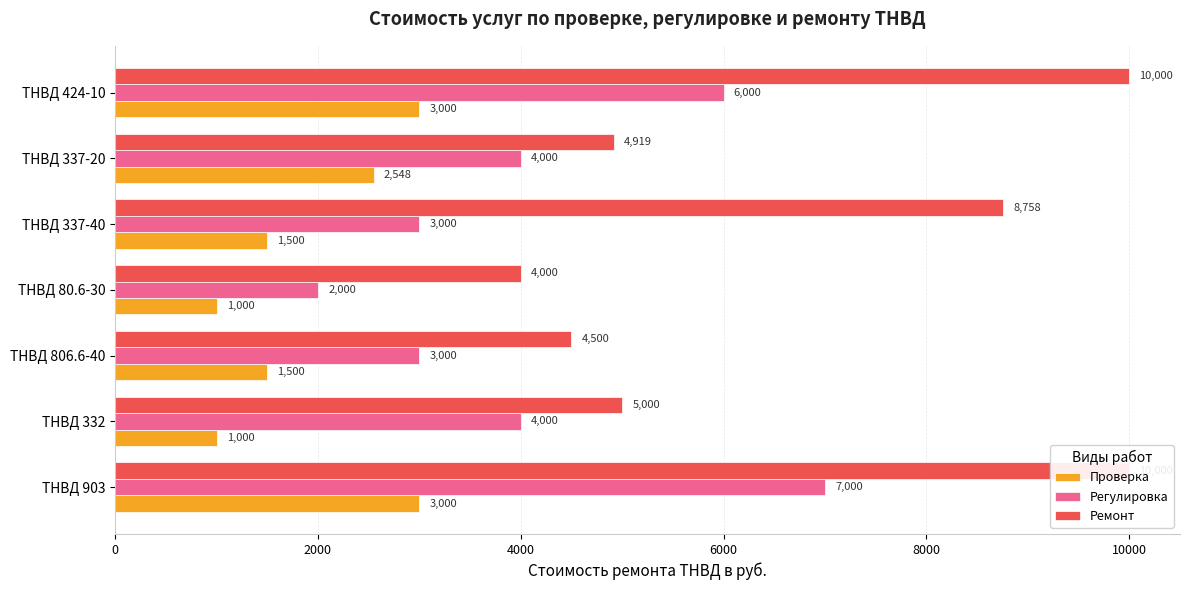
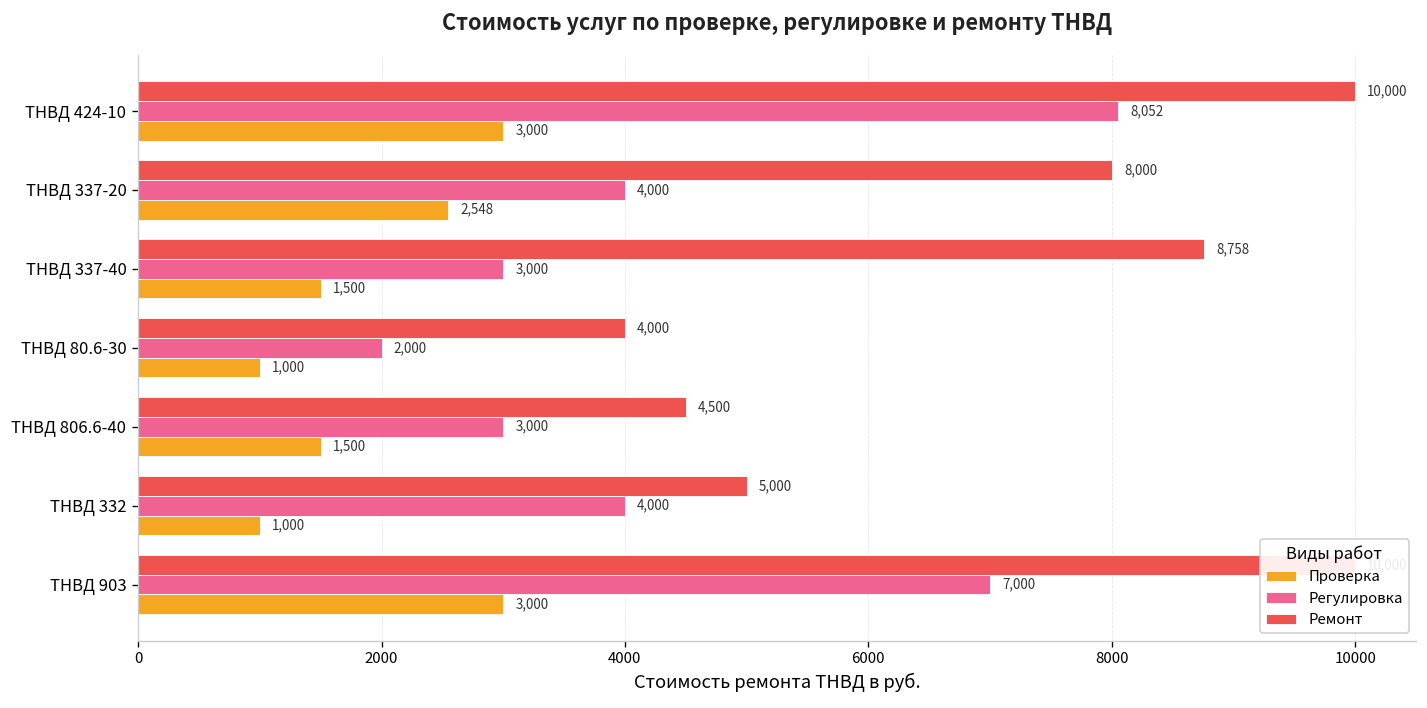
  {
    "Проверка": {
      "ТНВД 424-10": "3,000",
      "ТНВД 337-20": "2,548",
      "ТНВД 337-40": "1,500",
      "ТНВД 80.6-30": "1,000",
      "ТНВД 806.6-40": "1,500",
      "ТНВД 332": "1,000",
      "ТНВД 903": "3,000"
    },
    "Регулировка": {
-     "ТНВД 424-10": "6,000",
+     "ТНВД 424-10": "8,052",
      "ТНВД 337-20": "4,000",
      "ТНВД 337-40": "3,000",
      "ТНВД 80.6-30": "2,000",
      "ТНВД 806.6-40": "3,000",
      "ТНВД 332": "4,000",
      "ТНВД 903": "7,000"
    },
    "Ремонт": {
      "ТНВД 424-10": "10,000",
-     "ТНВД 337-20": "4,919",
+     "ТНВД 337-20": "8,000",
      "ТНВД 337-40": "8,758",
      "ТНВД 80.6-30": "4,000",
      "ТНВД 806.6-40": "4,500",
      "ТНВД 332": "5,000"
    }
  }
